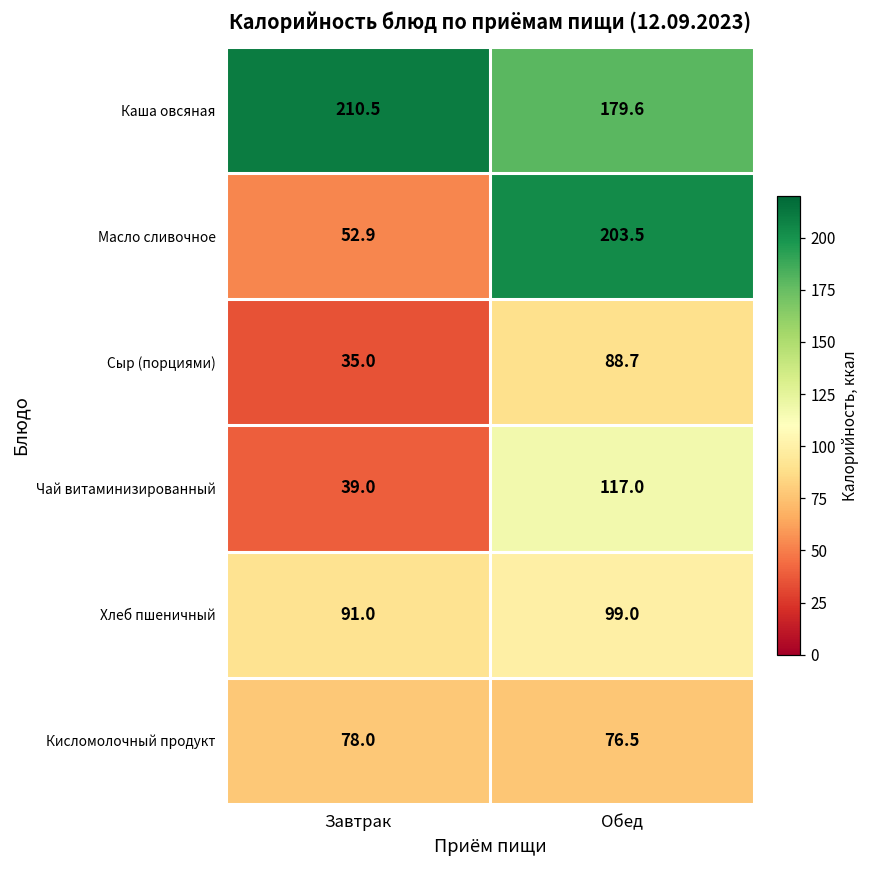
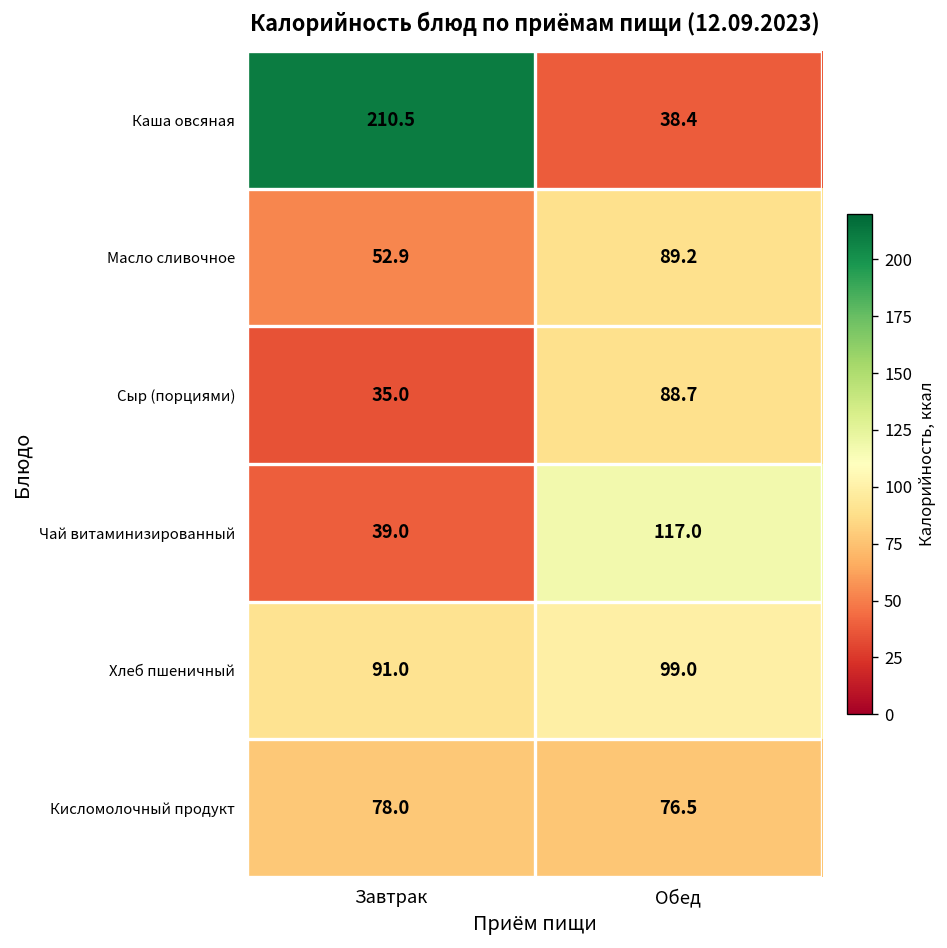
  {
    "Каша овсяная": {
      "Завтрак": 210.5,
-     "Обед": 179.6
+     "Обед": 38.4
    },
    "Масло сливочное": {
      "Завтрак": 52.9,
-     "Обед": 203.5
+     "Обед": 89.2
    },
    "Сыр (порциями)": {
      "Завтрак": 35.0,
      "Обед": 88.7
    },
    "Чай витаминизированный": {
      "Завтрак": 39.0,
      "Обед": 117.0
    },
    "Хлеб пшеничный": {
      "Завтрак": 91.0,
      "Обед": 99.0
    },
    "Кисломолочный продукт": {
      "Завтрак": 78.0,
      "Обед": 76.5
    }
  }
